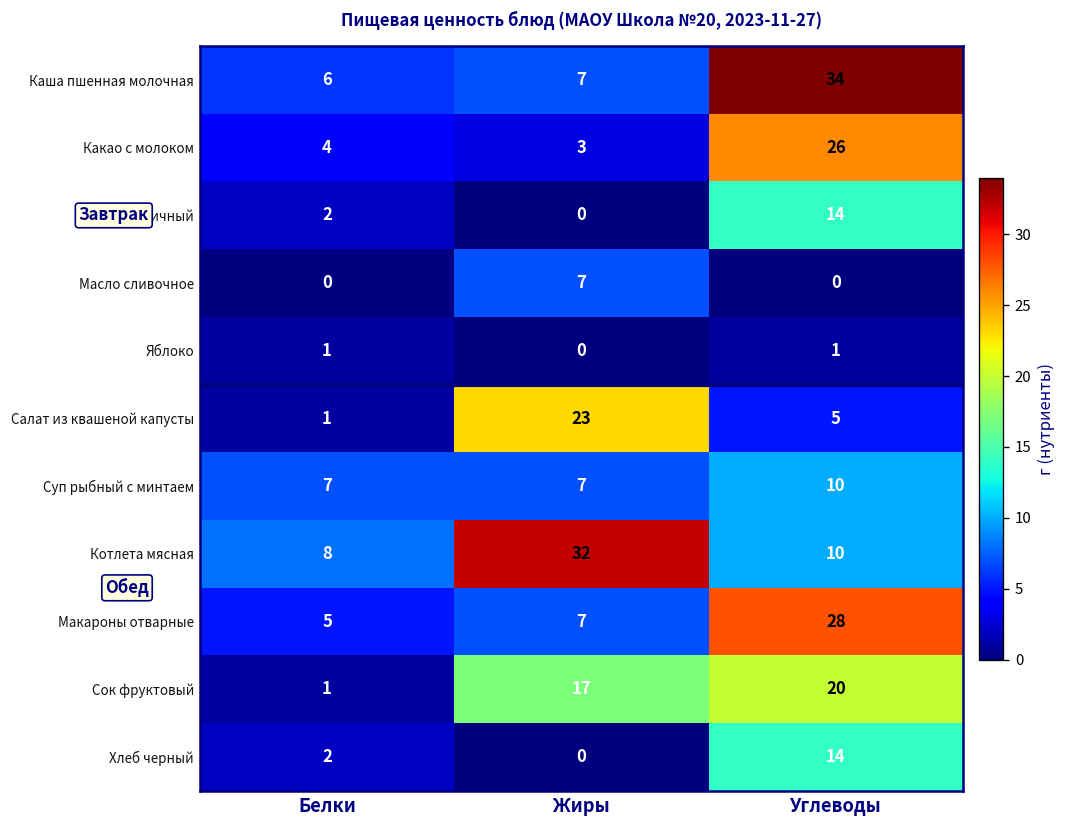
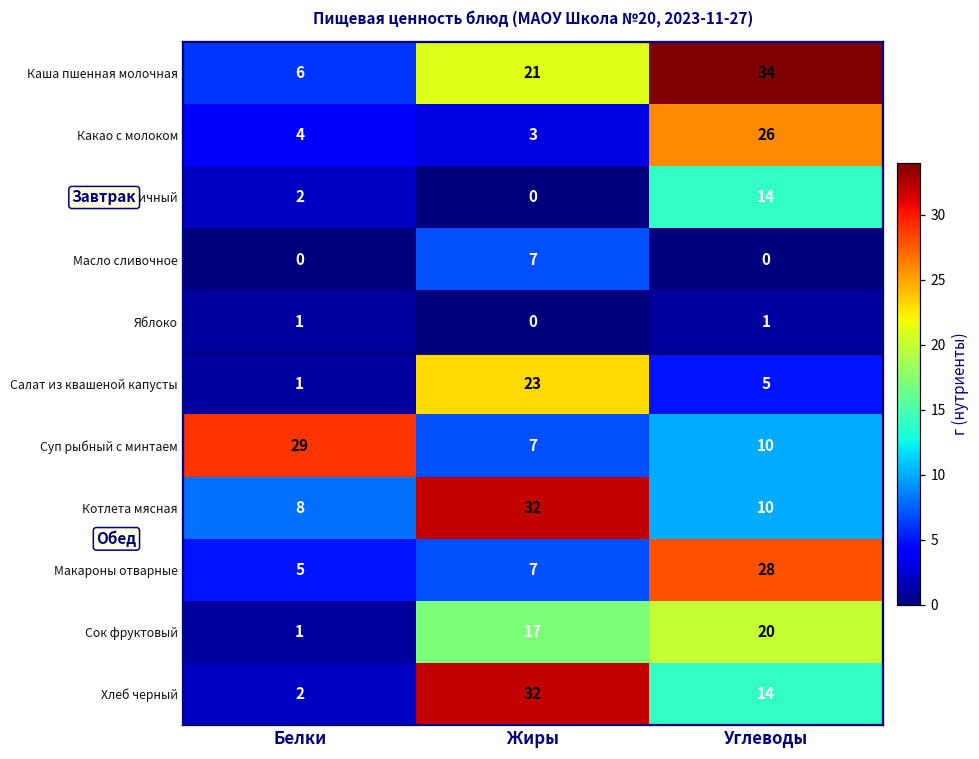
  {
    "Каша пшенная молочная": {
      "Белки": 6,
-     "Жиры": 7,
+     "Жиры": 21,
      "Углеводы": 34
    },
    "Какао с молоком": {
      "Белки": 4,
      "Жиры": 3,
      "Углеводы": 26
    },
    "Хлеб пшеничный": {
      "Белки": 2,
      "Жиры": 0,
      "Углеводы": 14
    },
    "Масло сливочное": {
      "Белки": 0,
      "Жиры": 7,
      "Углеводы": 0
    },
    "Яблоко": {
      "Белки": 1,
      "Жиры": 0,
      "Углеводы": 1
    },
    "Салат из квашеной капусты": {
      "Белки": 1,
      "Жиры": 23,
      "Углеводы": 5
    },
    "Суп рыбный с минтаем": {
-     "Белки": 7,
+     "Белки": 29,
      "Жиры": 7,
      "Углеводы": 10
    },
    "Котлета мясная": {
      "Белки": 8,
      "Жиры": 32,
      "Углеводы": 10
    },
    "Макароны отварные": {
      "Белки": 5,
      "Жиры": 7,
      "Углеводы": 28
    },
    "Сок фруктовый": {
      "Белки": 1,
      "Жиры": 17,
      "Углеводы": 20
    },
    "Хлеб черный": {
      "Белки": 2,
-     "Жиры": 0,
+     "Жиры": 32,
      "Углеводы": 14
    }
  }
